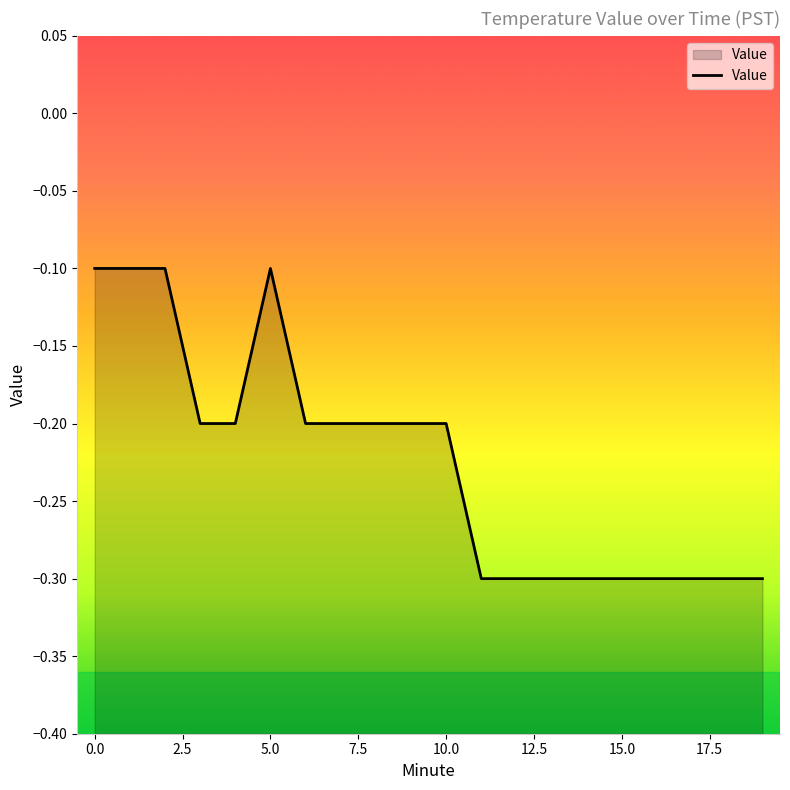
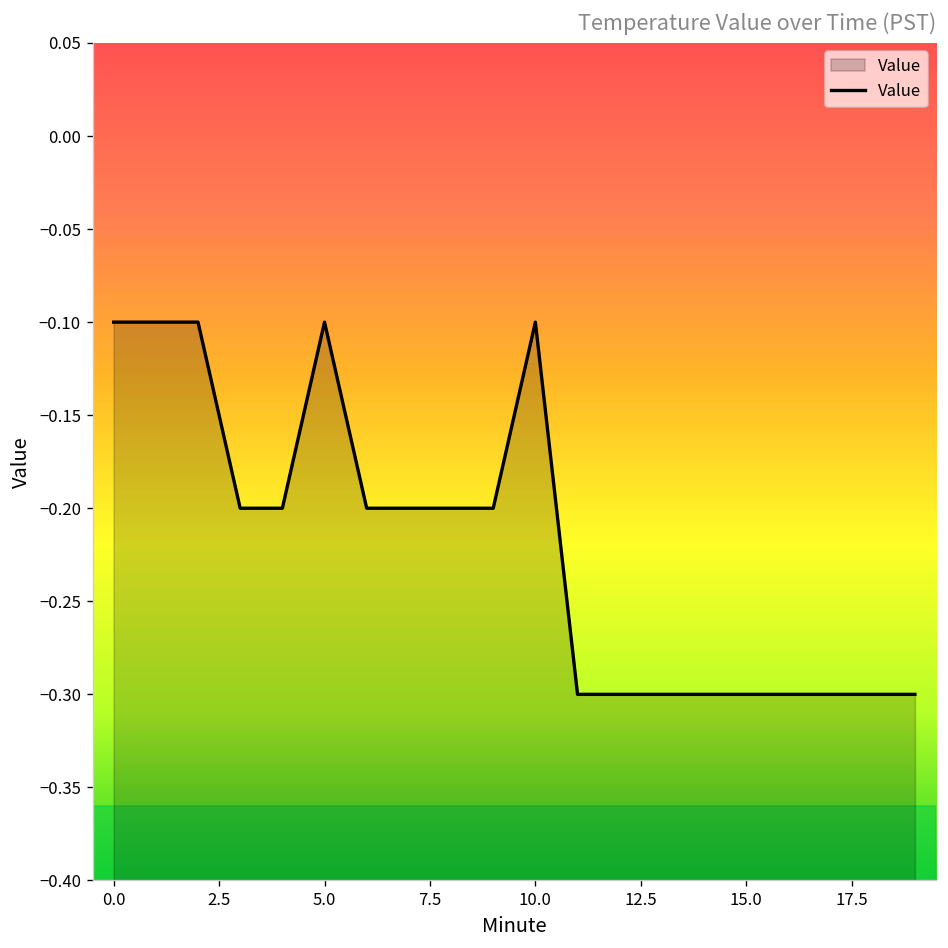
  {
    "0.0": -0.1,
    "5.0": -0.1,
-   "10.0": -0.2,
+   "10.0": -0.1,
    "15.0": -0.3
  }
